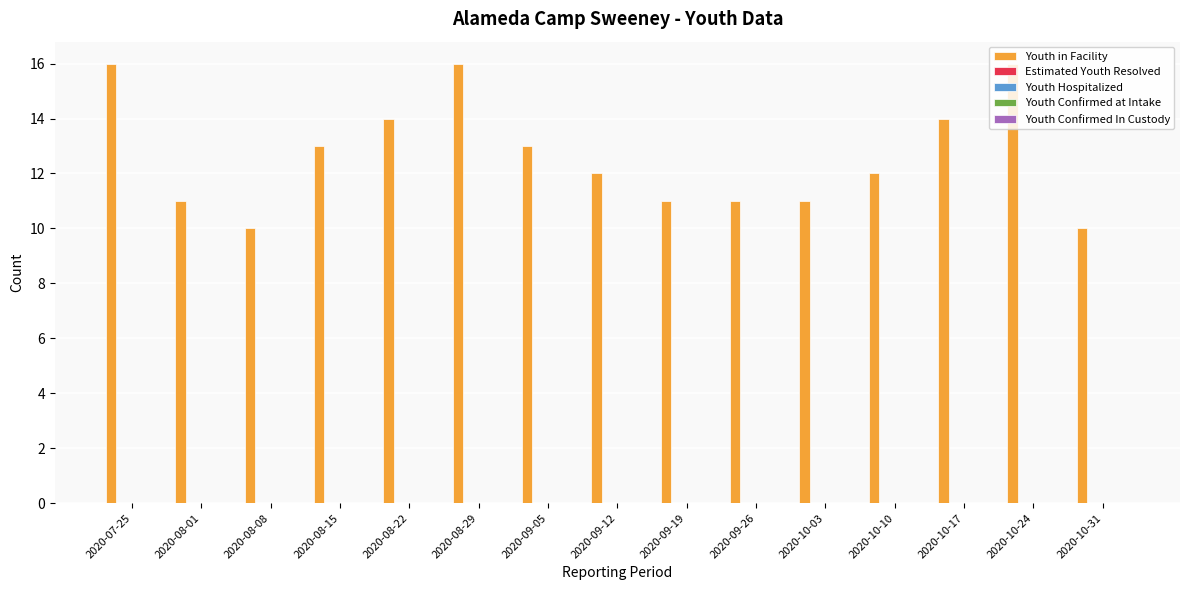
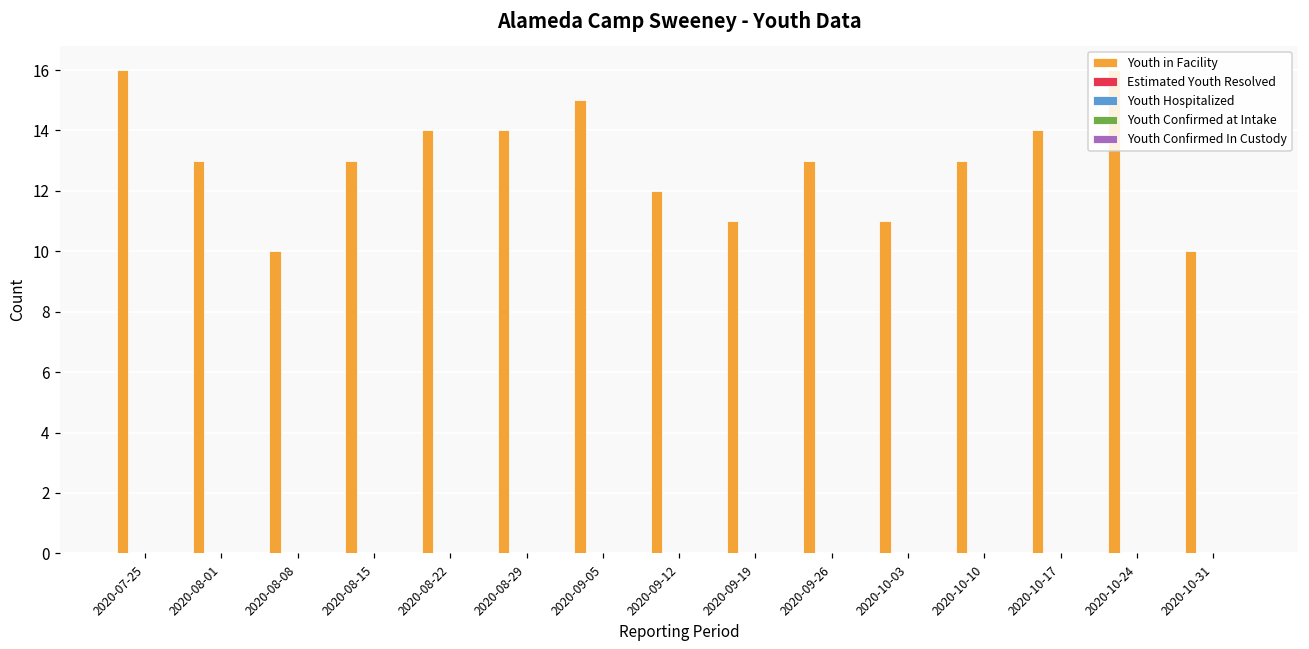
  {
    "Youth in Facility": {
      "2020-07-25": 16,
-     "2020-08-01": 11,
+     "2020-08-01": 13,
      "2020-08-08": 10,
      "2020-08-15": 13,
      "2020-08-22": 14,
-     "2020-08-29": 16,
-     "2020-09-05": 13,
+     "2020-08-29": 14,
+     "2020-09-05": 15,
      "2020-09-12": 12,
      "2020-09-19": 11,
-     "2020-09-26": 11,
+     "2020-09-26": 13,
      "2020-10-03": 11,
-     "2020-10-10": 12,
+     "2020-10-10": 13,
      "2020-10-17": 14,
      "2020-10-31": 10
    },
    "Estimated Youth Resolved": {
      "2020-07-25": 0,
      "2020-08-01": 0,
      "2020-08-08": 0,
      "2020-08-15": 0,
      "2020-08-22": 0,
      "2020-08-29": 0,
      "2020-09-05": 0,
      "2020-09-12": 0,
      "2020-09-19": 0,
      "2020-09-26": 0,
      "2020-10-03": 0,
      "2020-10-10": 0,
      "2020-10-17": 0,
      "2020-10-24": 0,
      "2020-10-31": 0
    },
    "Youth Hospitalized": {
      "2020-07-25": 0,
      "2020-08-01": 0,
      "2020-08-08": 0,
      "2020-08-15": 0,
      "2020-08-22": 0,
      "2020-08-29": 0,
      "2020-09-05": 0,
      "2020-09-12": 0,
      "2020-09-19": 0,
      "2020-09-26": 0,
      "2020-10-03": 0,
      "2020-10-10": 0,
      "2020-10-17": 0,
      "2020-10-24": 0,
      "2020-10-31": 0
    },
    "Youth Confirmed at Intake": {
      "2020-07-25": 0,
      "2020-08-01": 0,
      "2020-08-08": 0,
      "2020-08-15": 0,
      "2020-08-22": 0,
      "2020-08-29": 0,
      "2020-09-05": 0,
      "2020-09-12": 0,
      "2020-09-19": 0,
      "2020-09-26": 0,
      "2020-10-03": 0,
      "2020-10-10": 0,
      "2020-10-17": 0,
      "2020-10-24": 0,
      "2020-10-31": 0
    },
    "Youth Confirmed In Custody": {
      "2020-07-25": 0,
      "2020-08-01": 0,
      "2020-08-08": 0,
      "2020-08-15": 0,
      "2020-08-22": 0,
      "2020-08-29": 0,
      "2020-09-05": 0,
      "2020-09-12": 0,
      "2020-09-19": 0,
      "2020-09-26": 0,
      "2020-10-03": 0,
      "2020-10-10": 0,
      "2020-10-17": 0,
      "2020-10-24": 0,
      "2020-10-31": 0
    }
  }
